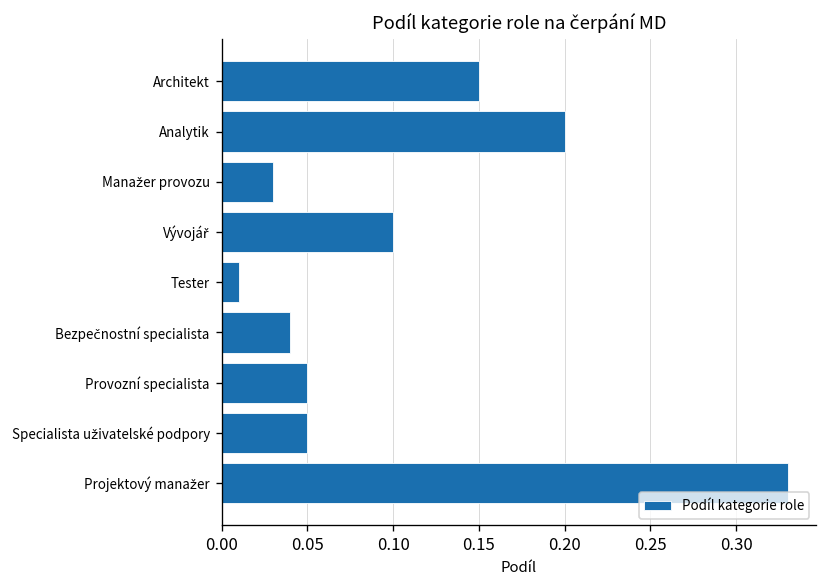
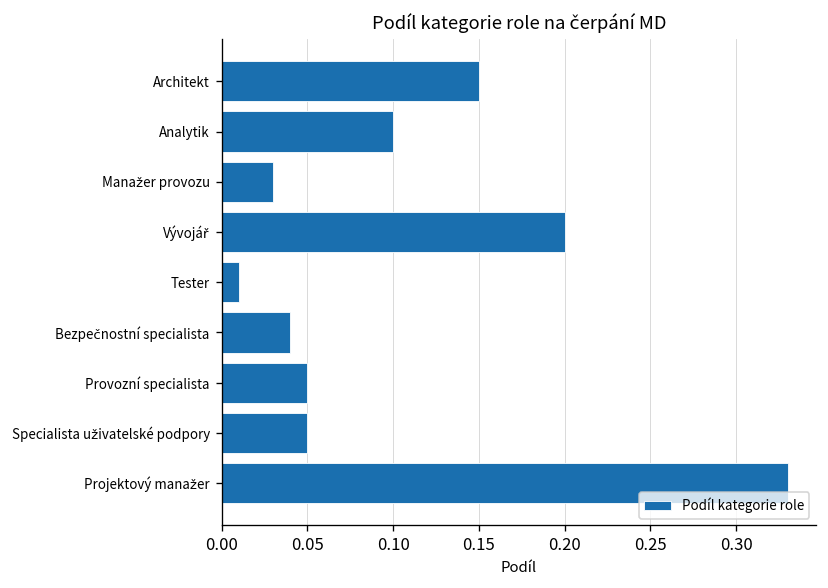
  {
    "Architekt": 0.150,
-   "Analytik": 0.2,
+   "Analytik": 0.1,
    "Manažer provozu": 0.030,
-   "Vývojář": 0.1,
+   "Vývojář": 0.2,
    "Tester": 0.010,
    "Bezpečnostní specialista": 0.040,
    "Provozní specialista": 0.050,
    "Specialista uživatelské podpory": 0.050,
    "Projektový manažer": 0.330
  }
